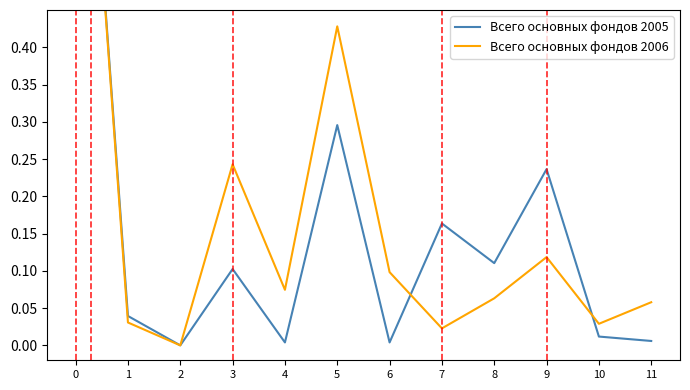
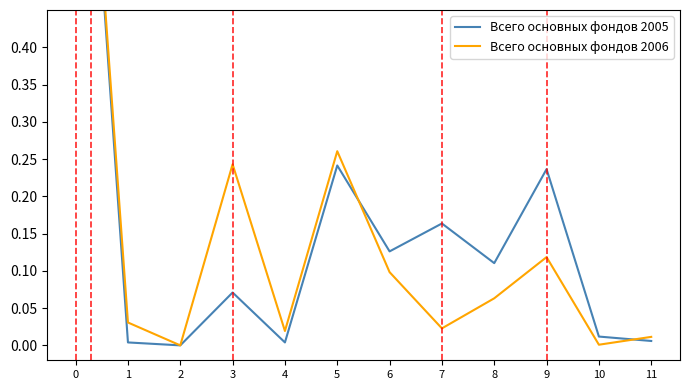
  {
    "Всего основных фондов 2005": {
-     "1": 0.04,
-     "3": 0.10,
+     "1": 0.00,
+     "3": 0.07,
      "4": 0.00,
-     "5": 0.30,
-     "6": 0.00,
+     "5": 0.24,
+     "6": 0.13,
      "7": 0.16,
      "8": 0.11,
      "9": 0.24,
      "10": 0.01,
      "11": 0.01
    },
    "Всего основных фондов 2006": {
      "1": 0.03,
      "3": 0.24,
-     "4": 0.07,
-     "5": 0.43,
+     "4": 0.02,
+     "5": 0.26,
      "6": 0.10,
      "7": 0.02,
      "8": 0.06,
      "9": 0.12,
-     "10": 0.03,
-     "11": 0.06
+     "10": 0.00,
+     "11": 0.01
    }
  }
